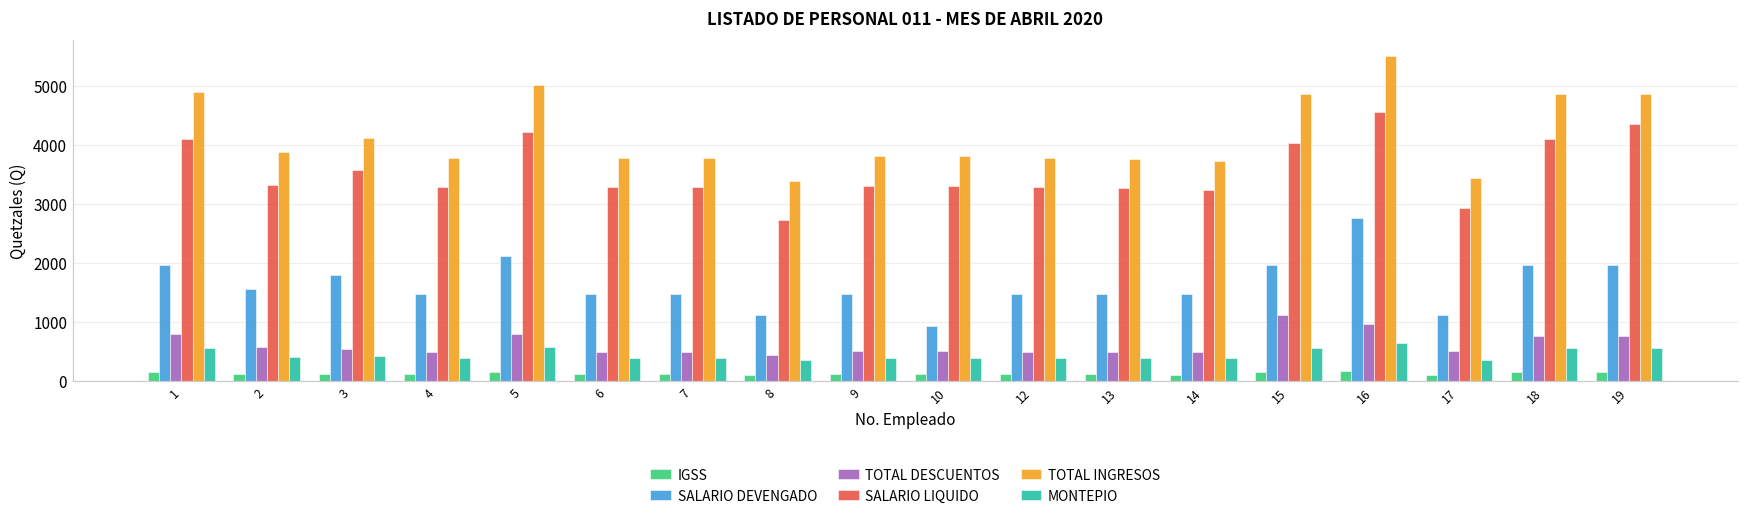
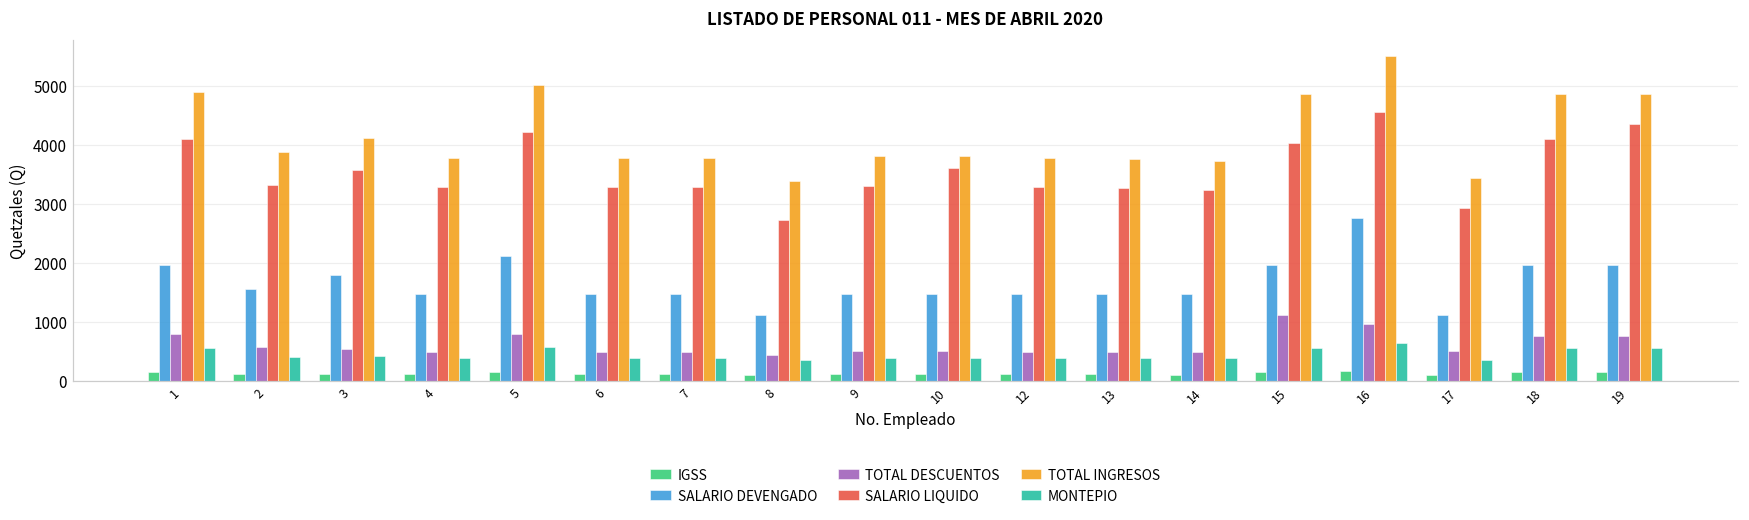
  {
    "SALARIO DEVENGADO": {
      "1": 2000,
      "2": 1600,
      "3": 1800,
      "4": 1500,
      "5": 2100,
      "6": 1500,
      "7": 1500,
      "8": 1100,
      "9": 1500,
-     "10": 900,
+     "10": 1500,
      "12": 1500,
      "13": 1500,
      "14": 1500,
      "15": 2000,
      "16": 2800,
      "17": 1100,
      "18": 2000,
      "19": 2000
    },
    "TOTAL DESCUENTOS": {
      "1": 800,
      "2": 600,
      "3": 500,
      "4": 500,
      "5": 800,
      "6": 500,
      "7": 500,
      "8": 400,
      "9": 500,
      "10": 500,
      "12": 500,
      "13": 500,
      "14": 500,
      "15": 1100,
      "16": 1000,
      "17": 500,
      "18": 800,
      "19": 800
    },
    "SALARIO LIQUIDO": {
      "1": 4100,
      "2": 3300,
      "3": 3600,
      "4": 3300,
      "5": 4200,
      "6": 3300,
      "7": 3300,
      "8": 2700,
      "9": 3300,
-     "10": 3300,
+     "10": 3600,
      "12": 3300,
      "13": 3300,
      "14": 3200,
      "15": 4000,
      "16": 4500,
      "17": 2900,
      "18": 4100,
      "19": 4300
    },
    "TOTAL INGRESOS": {
      "1": 4900,
      "2": 3900,
      "3": 4100,
      "4": 3800,
      "5": 5000,
      "6": 3800,
      "7": 3800,
      "8": 3400,
      "9": 3800,
      "10": 3800,
      "12": 3800,
      "13": 3800,
      "14": 3700,
      "15": 4900,
      "16": 5500,
      "17": 3400,
      "18": 4900,
      "19": 4900
    }
  }
